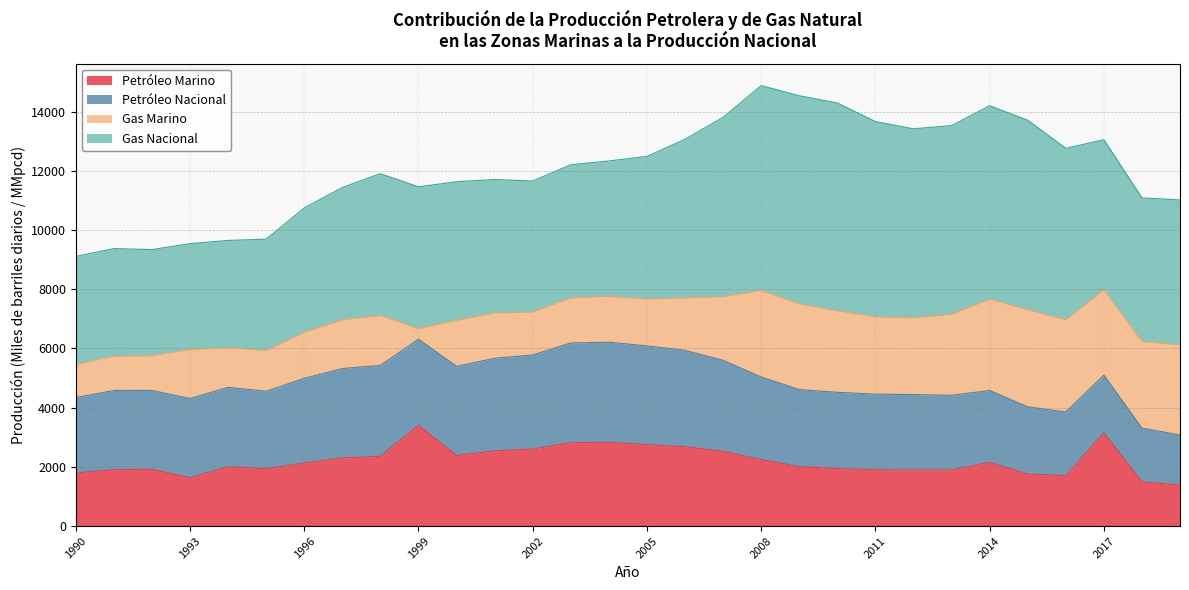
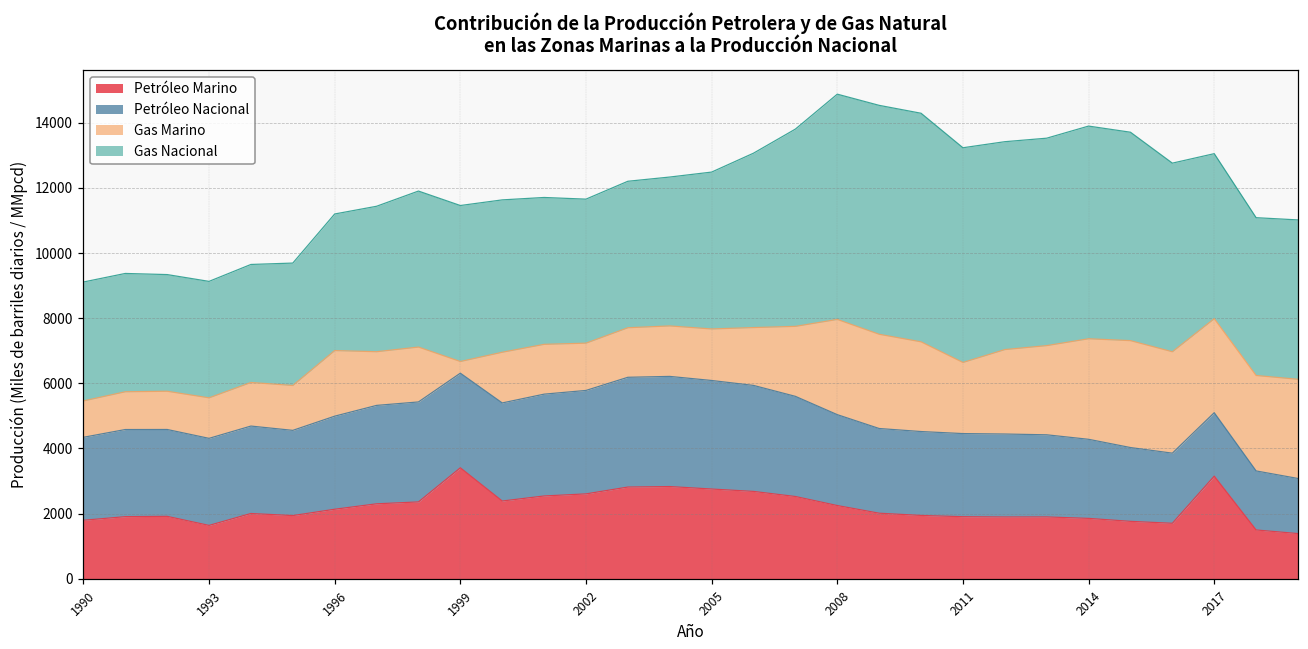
  {
    "Petróleo Marino": {
      "1990": 1800,
      "1993": 1600,
      "1996": 2100,
      "1999": 3400,
      "2002": 2600,
      "2005": 2800,
      "2008": 2200,
      "2011": 1900,
-     "2014": 2200,
+     "2014": 1900,
      "2017": 3100
    },
    "Gas Marino": {
      "1990": 1100,
-     "1993": 1700,
-     "1996": 1600,
+     "1993": 1200,
+     "1996": 2000,
      "1999": 400,
      "2002": 1500,
      "2005": 1600,
      "2008": 2900,
-     "2011": 2600,
+     "2011": 2200,
      "2014": 3100,
      "2017": 2900
    }
  }
